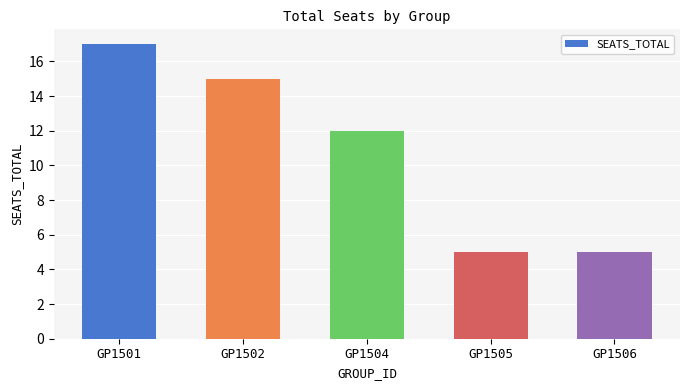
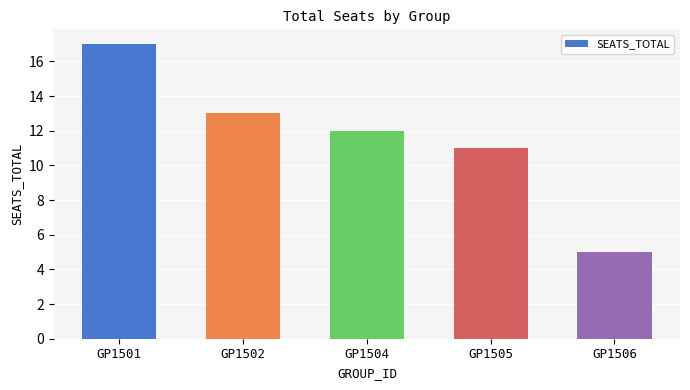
  {
    "GP1501": 17,
-   "GP1502": 15,
+   "GP1502": 13,
    "GP1504": 12,
-   "GP1505": 5,
+   "GP1505": 11,
    "GP1506": 5
  }
